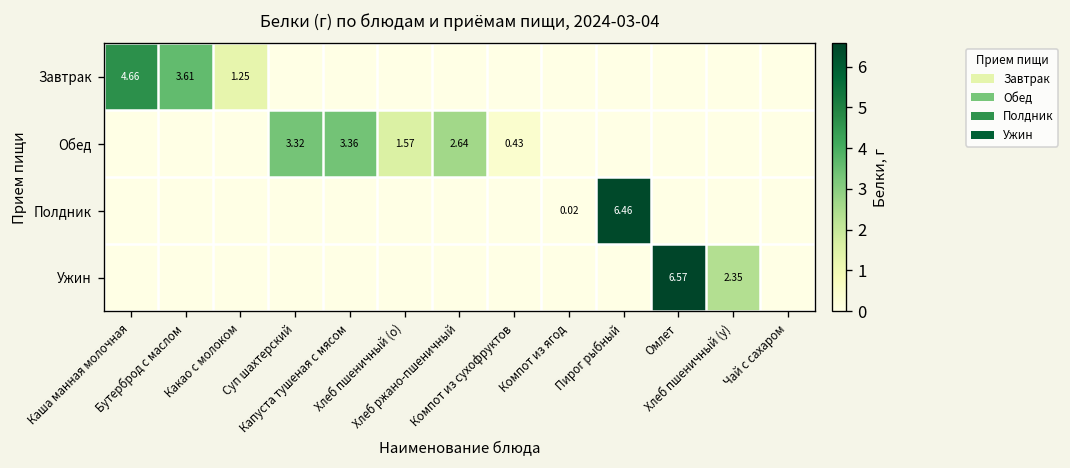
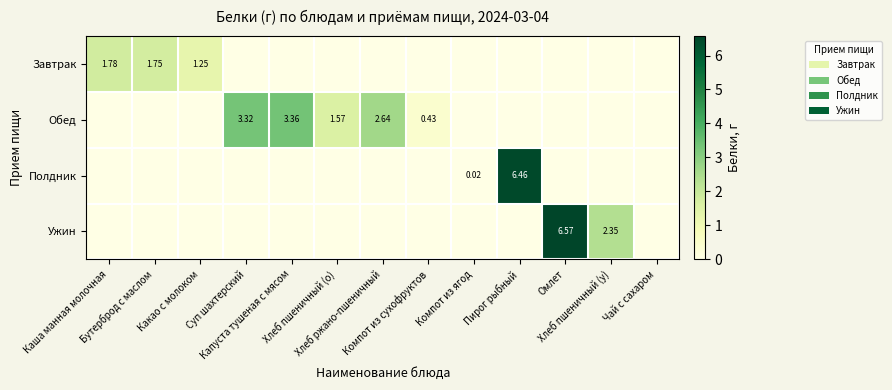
  {
    "Завтрак": {
-     "Каша манная молочная": 4.66,
-     "Бутерброд с маслом": 3.61,
+     "Каша манная молочная": 1.78,
+     "Бутерброд с маслом": 1.75,
      "Какао с молоком": 1.25
    },
    "Обед": {
      "Суп шахтерский": 3.32,
      "Капуста тушеная с мясом": 3.36,
      "Хлеб пшеничный (о)": 1.57,
      "Хлеб ржано-пшеничный": 2.64,
      "Компот из сухофруктов": 0.43
    },
    "Полдник": {
      "Компот из ягод": 0.02,
      "Пирог рыбный": 6.46
    },
    "Ужин": {
      "Омлет": 6.57,
      "Хлеб пшеничный (у)": 2.35
    }
  }
